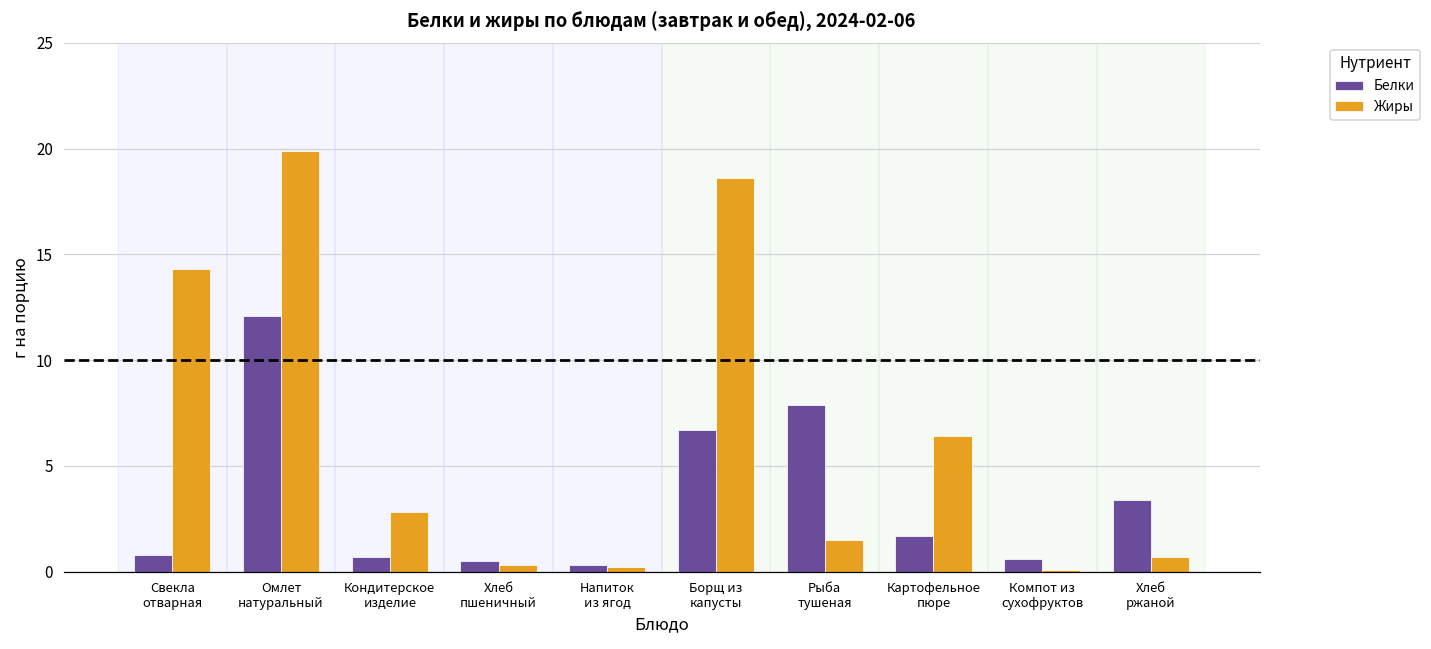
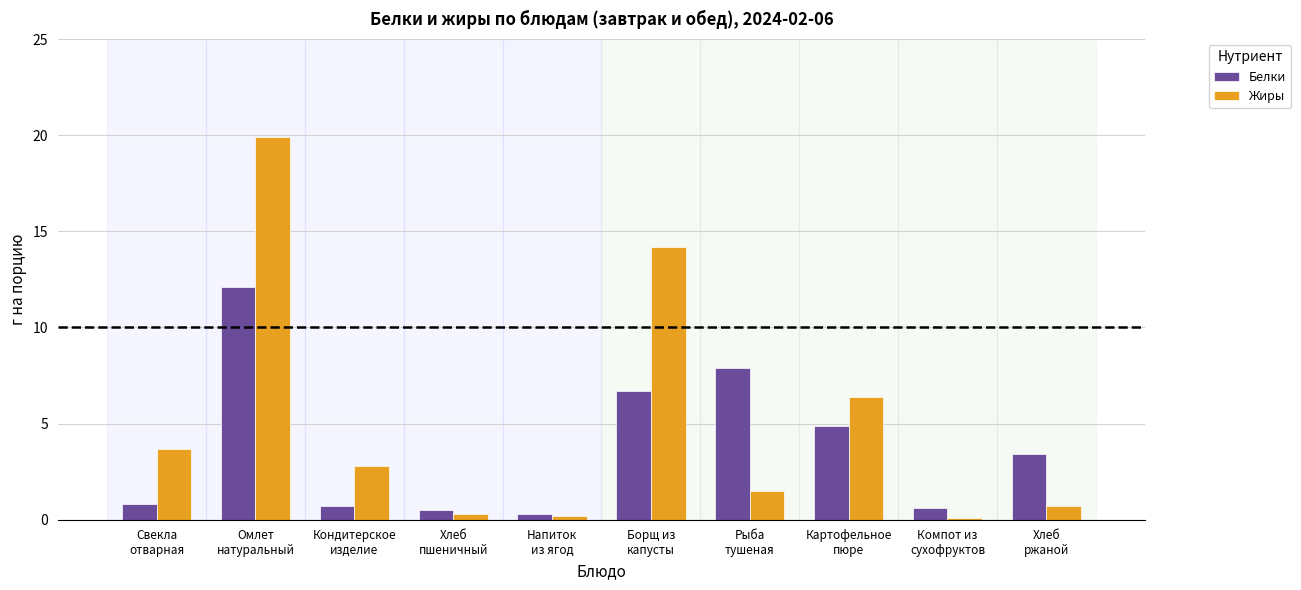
  {
    "Белки": {
      "Свекла отварная": 0.8,
      "Омлет натуральный": 12.1,
      "Кондитерское изделие": 0.7,
      "Хлеб пшеничный": 0.5,
      "Напиток из ягод": 0.3,
      "Борщ из капусты": 6.7,
      "Рыба тушеная": 7.9,
-     "Картофельное пюре": 1.7,
+     "Картофельное пюре": 4.9,
      "Компот из сухофруктов": 0.6,
      "Хлеб ржаной": 3.4
    },
    "Жиры": {
-     "Свекла отварная": 14.3,
+     "Свекла отварная": 3.7,
      "Омлет натуральный": 19.9,
      "Кондитерское изделие": 2.8,
      "Хлеб пшеничный": 0.3,
      "Напиток из ягод": 0.2,
-     "Борщ из капусты": 18.6,
+     "Борщ из капусты": 14.2,
      "Рыба тушеная": 1.5,
      "Картофельное пюре": 6.4,
      "Хлеб ржаной": 0.7
    }
  }
